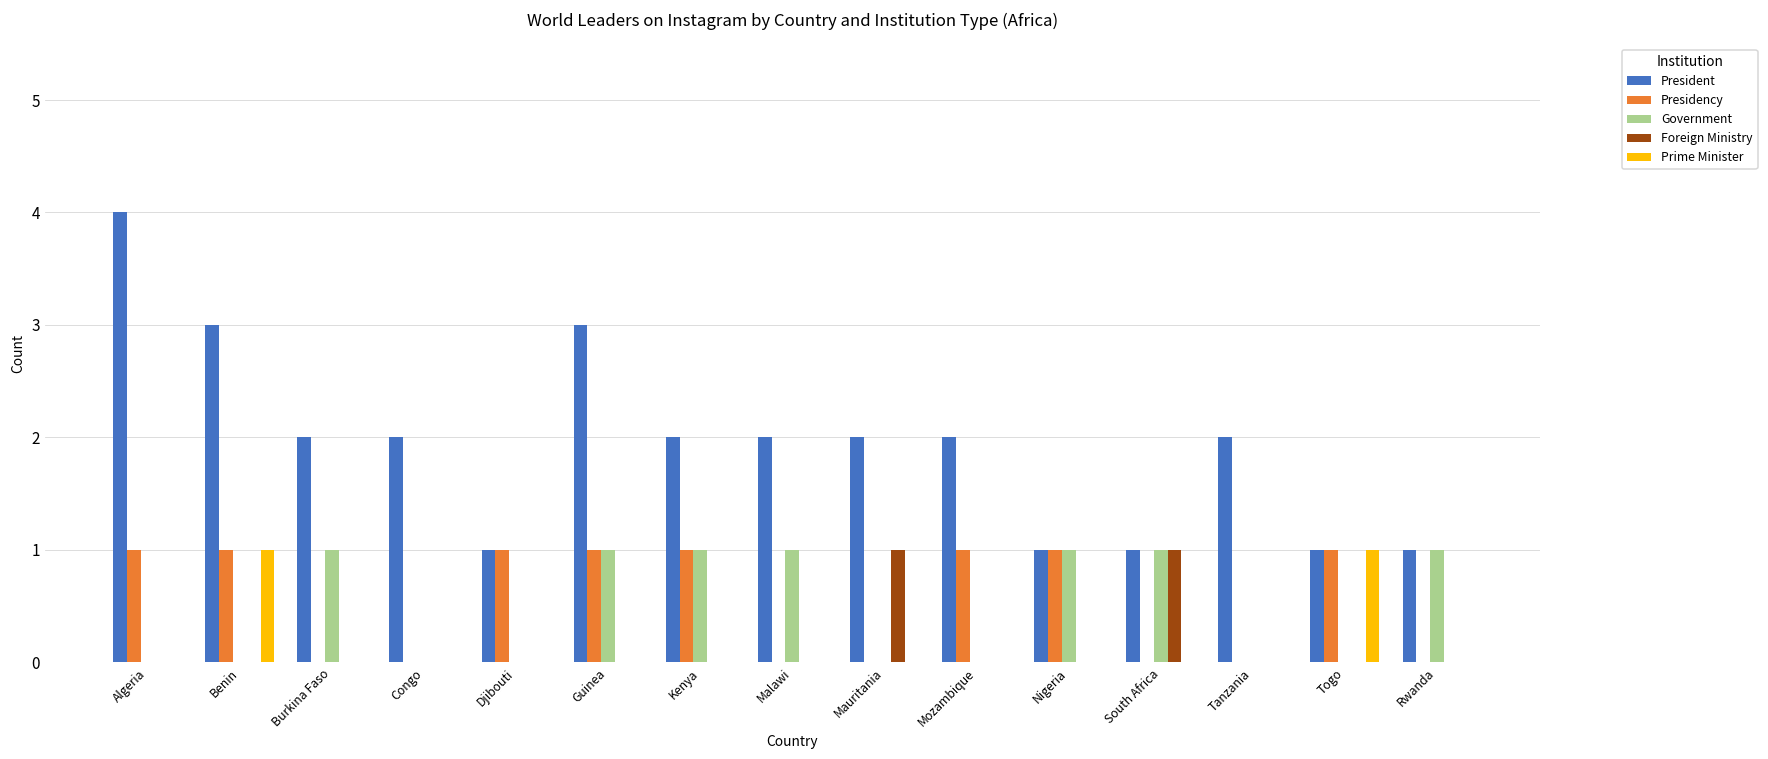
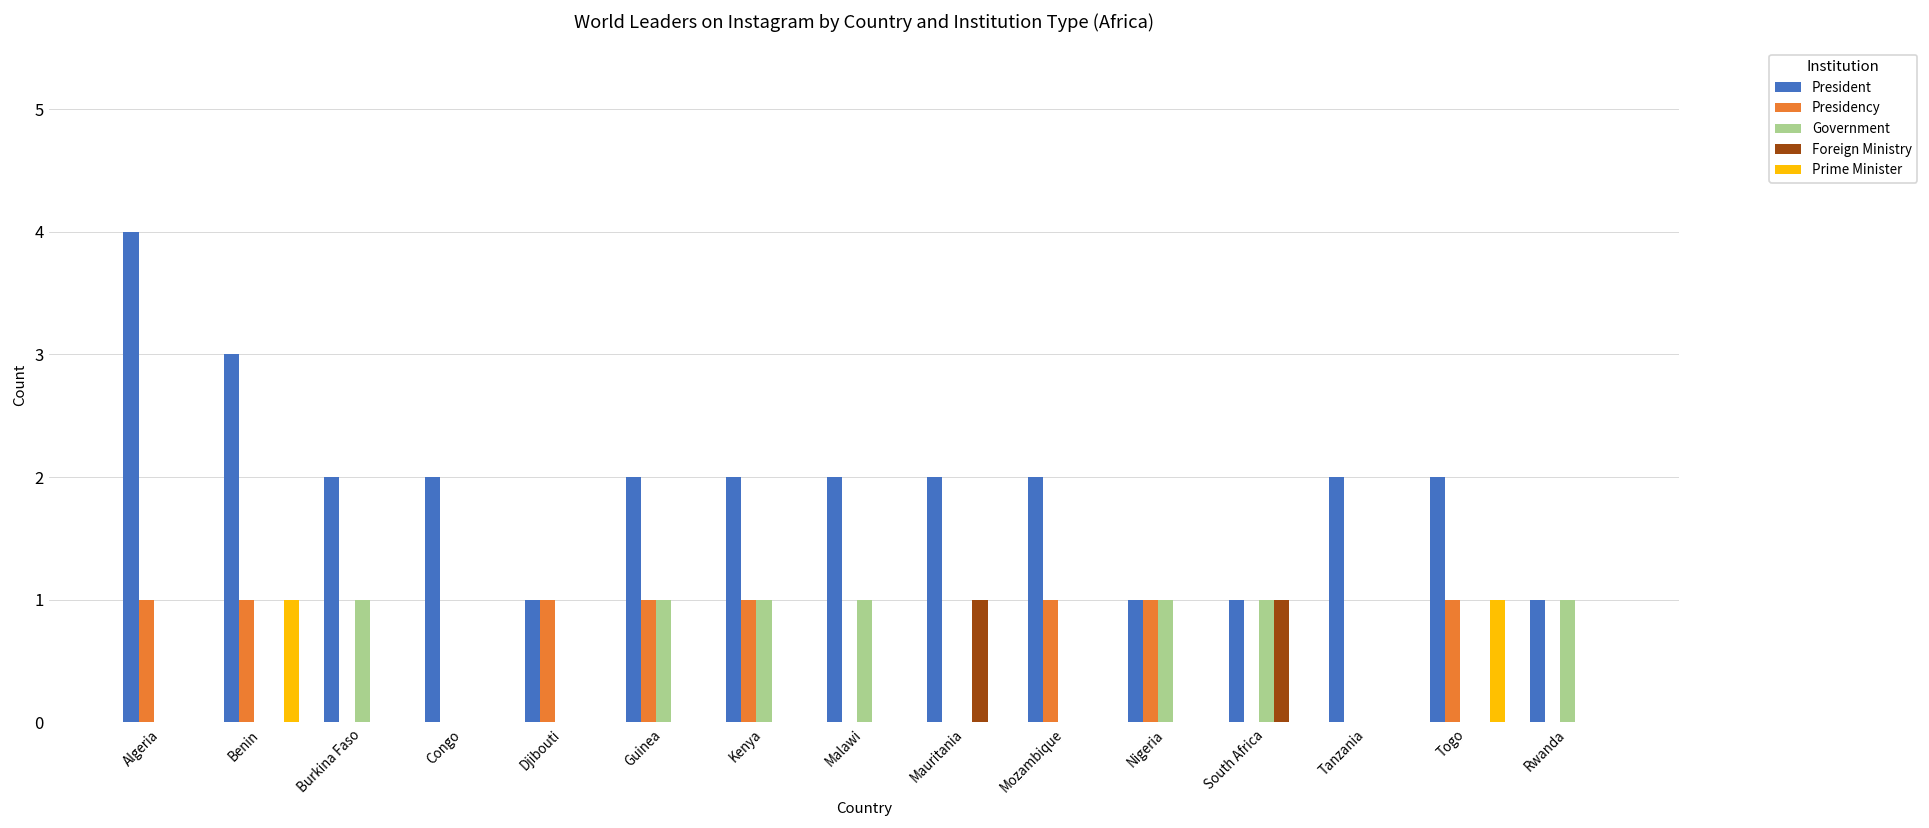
  {
    "President": {
      "Algeria": 4,
      "Benin": 3,
      "Burkina Faso": 2,
      "Congo": 2,
      "Djibouti": 1,
-     "Guinea": 3,
+     "Guinea": 2,
      "Kenya": 2,
      "Malawi": 2,
      "Mauritania": 2,
      "Mozambique": 2,
      "Nigeria": 1,
      "South Africa": 1,
      "Tanzania": 2,
-     "Togo": 1,
+     "Togo": 2,
      "Rwanda": 1
    },
    "Presidency": {
      "Algeria": 1,
      "Benin": 1,
      "Burkina Faso": 0,
      "Congo": 0,
      "Djibouti": 1,
      "Guinea": 1,
      "Kenya": 1,
      "Malawi": 0,
      "Mauritania": 0,
      "Mozambique": 1,
      "Nigeria": 1,
      "South Africa": 0,
      "Tanzania": 0,
      "Togo": 1,
      "Rwanda": 0
    },
    "Government": {
      "Algeria": 0,
      "Benin": 0,
      "Burkina Faso": 1,
      "Congo": 0,
      "Djibouti": 0,
      "Guinea": 1,
      "Kenya": 1,
      "Malawi": 1,
      "Mauritania": 0,
      "Mozambique": 0,
      "Nigeria": 1,
      "South Africa": 1,
      "Tanzania": 0,
      "Togo": 0,
      "Rwanda": 1
    },
    "Foreign Ministry": {
      "Algeria": 0,
      "Benin": 0,
      "Burkina Faso": 0,
      "Congo": 0,
      "Djibouti": 0,
      "Guinea": 0,
      "Kenya": 0,
      "Malawi": 0,
      "Mauritania": 1,
      "Mozambique": 0,
      "Nigeria": 0,
      "South Africa": 1,
      "Tanzania": 0,
      "Togo": 0,
      "Rwanda": 0
    },
    "Prime Minister": {
      "Algeria": 0,
      "Benin": 1,
      "Burkina Faso": 0,
      "Congo": 0,
      "Djibouti": 0,
      "Guinea": 0,
      "Kenya": 0,
      "Malawi": 0,
      "Mauritania": 0,
      "Mozambique": 0,
      "Nigeria": 0,
      "South Africa": 0,
      "Tanzania": 0,
      "Togo": 1,
      "Rwanda": 0
    }
  }
